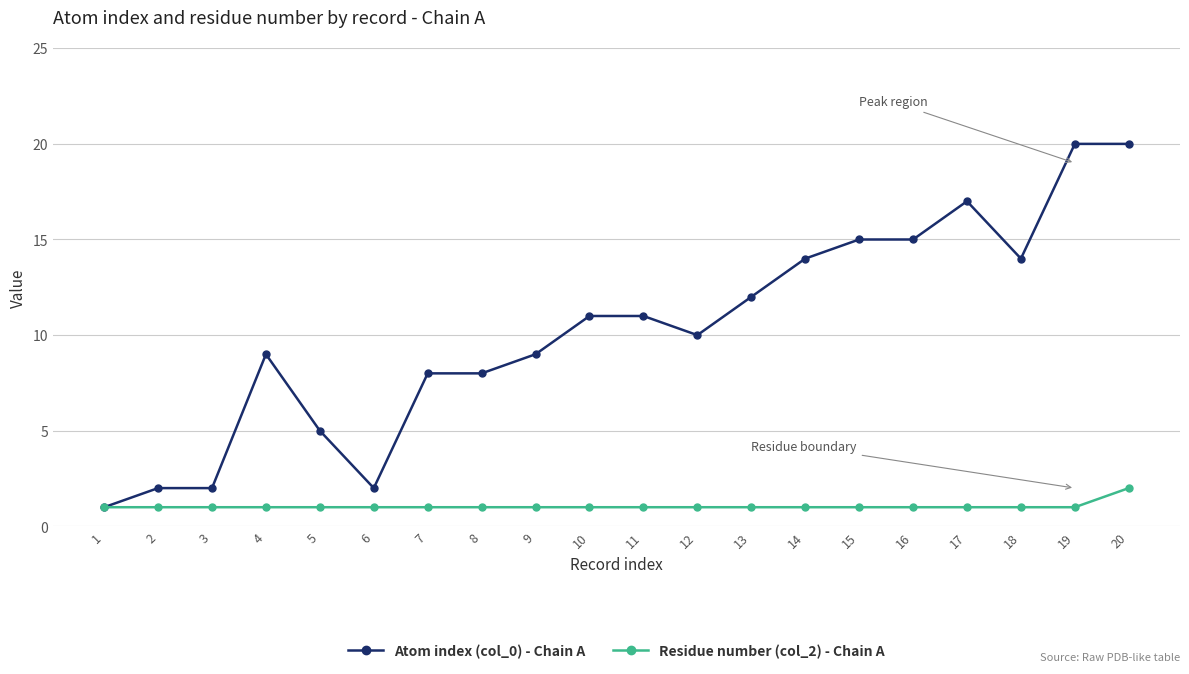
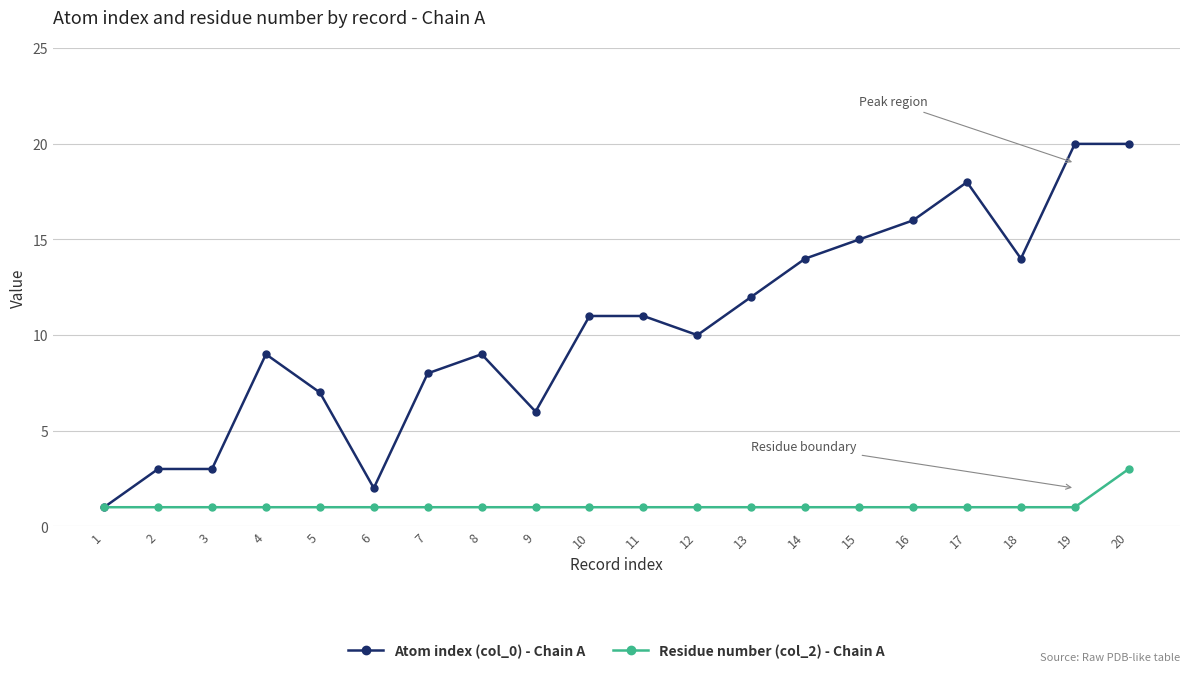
  {
    "Atom index (col_0) - Chain A": {
-     "2": 2,
-     "3": 2,
+     "2": 3,
+     "3": 3,
      "4": 9,
-     "5": 5,
+     "5": 7,
      "6": 2,
      "7": 8,
-     "8": 8,
-     "9": 9,
+     "8": 9,
+     "9": 6,
      "10": 11,
      "11": 11,
      "12": 10,
      "13": 12,
      "14": 14,
      "15": 15,
-     "16": 15,
-     "17": 17,
+     "16": 16,
+     "17": 18,
      "18": 14,
      "19": 20,
      "20": 20
    },
    "Residue number (col_2) - Chain A": {
      "2": 1,
      "3": 1,
      "4": 1,
      "5": 1,
      "6": 1,
      "7": 1,
      "8": 1,
      "9": 1,
      "10": 1,
      "11": 1,
      "12": 1,
      "13": 1,
      "14": 1,
      "15": 1,
      "16": 1,
      "17": 1,
      "18": 1,
      "19": 1,
-     "20": 2
+     "20": 3
    }
  }
